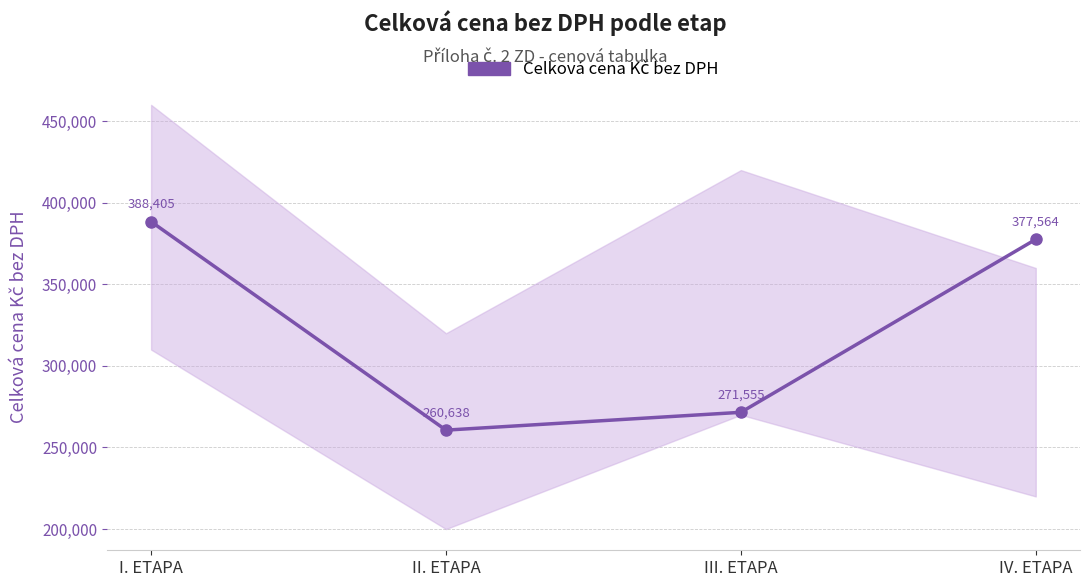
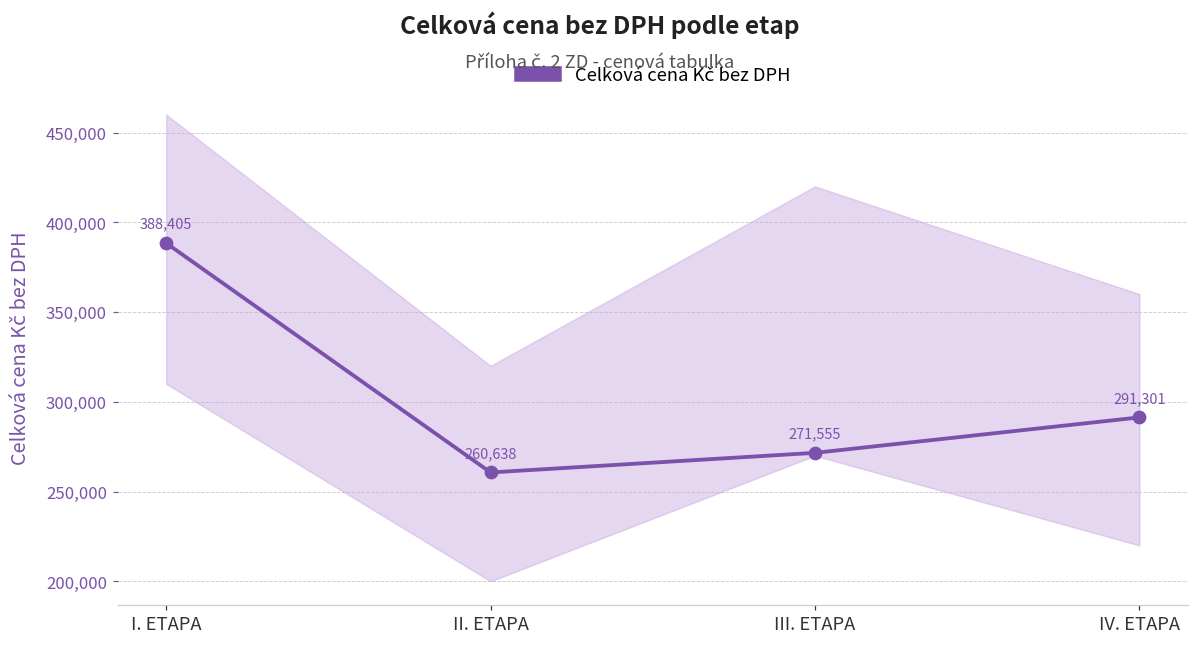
  {
    "Celková cena Kč bez DPH": {
      "I. ETAPA": "388,405",
      "II. ETAPA": "260,638",
      "III. ETAPA": "271,555",
-     "IV. ETAPA": "377,564"
+     "IV. ETAPA": "291,301"
    }
  }
